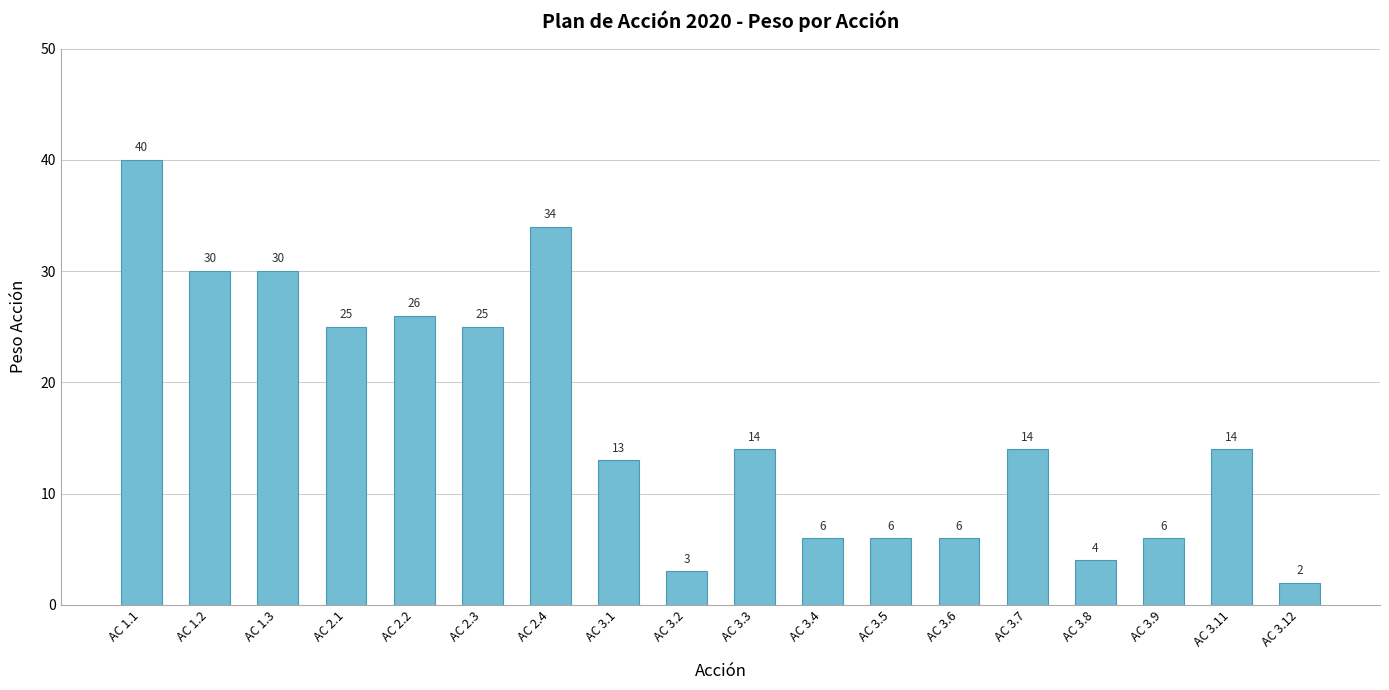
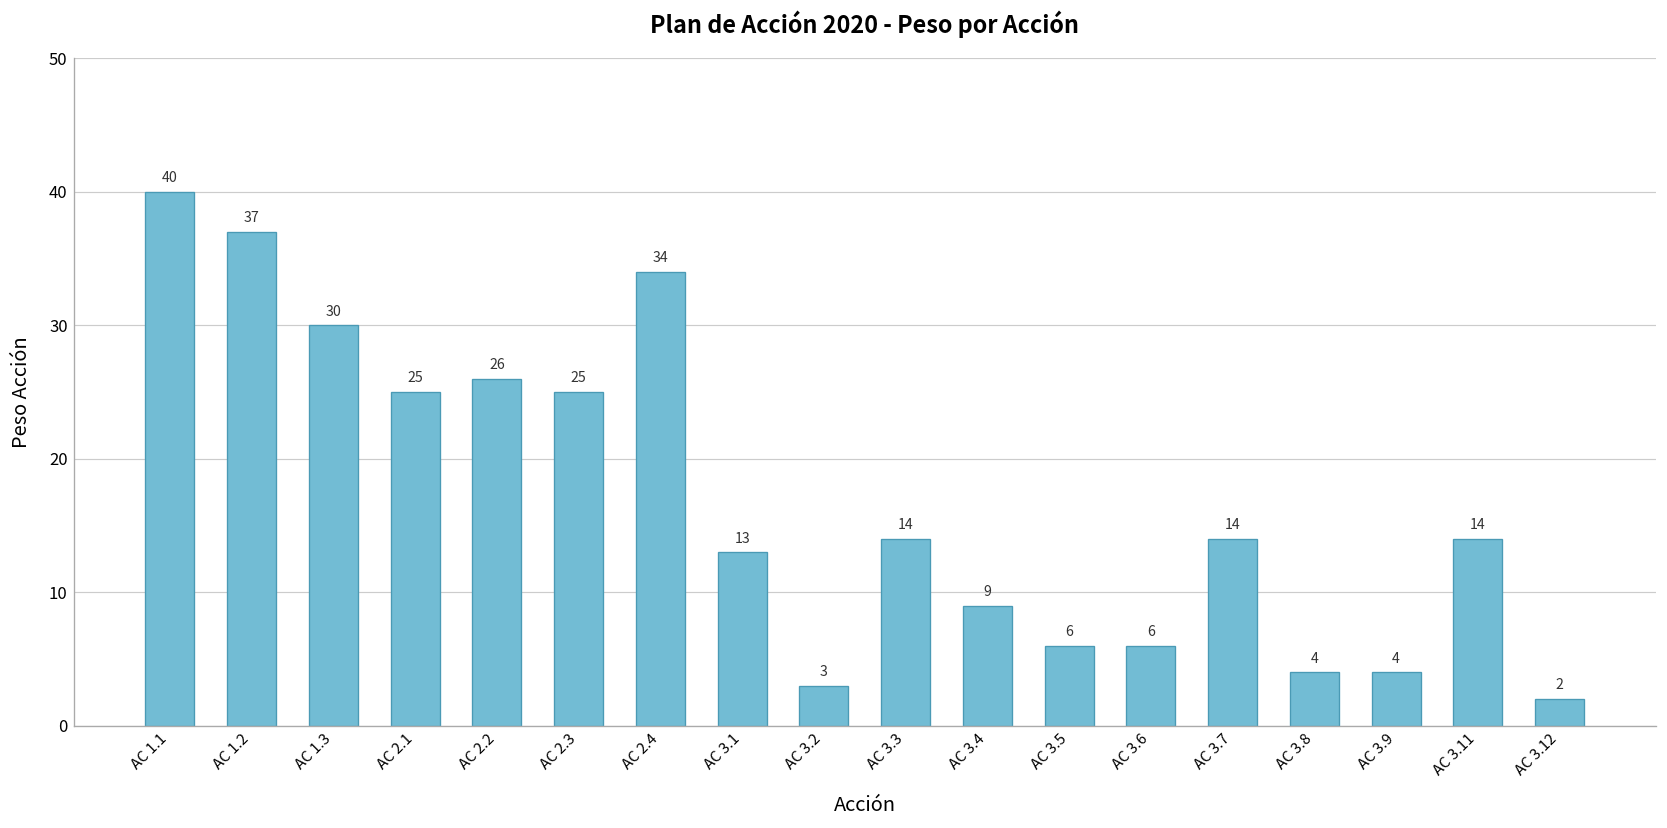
  {
    "AC 1.1": 40,
-   "AC 1.2": 30,
+   "AC 1.2": 37,
    "AC 1.3": 30,
    "AC 2.1": 25,
    "AC 2.2": 26,
    "AC 2.3": 25,
    "AC 2.4": 34,
    "AC 3.1": 13,
    "AC 3.2": 3,
    "AC 3.3": 14,
-   "AC 3.4": 6,
+   "AC 3.4": 9,
    "AC 3.5": 6,
    "AC 3.6": 6,
    "AC 3.7": 14,
    "AC 3.8": 4,
-   "AC 3.9": 6,
+   "AC 3.9": 4,
    "AC 3.11": 14,
    "AC 3.12": 2
  }
